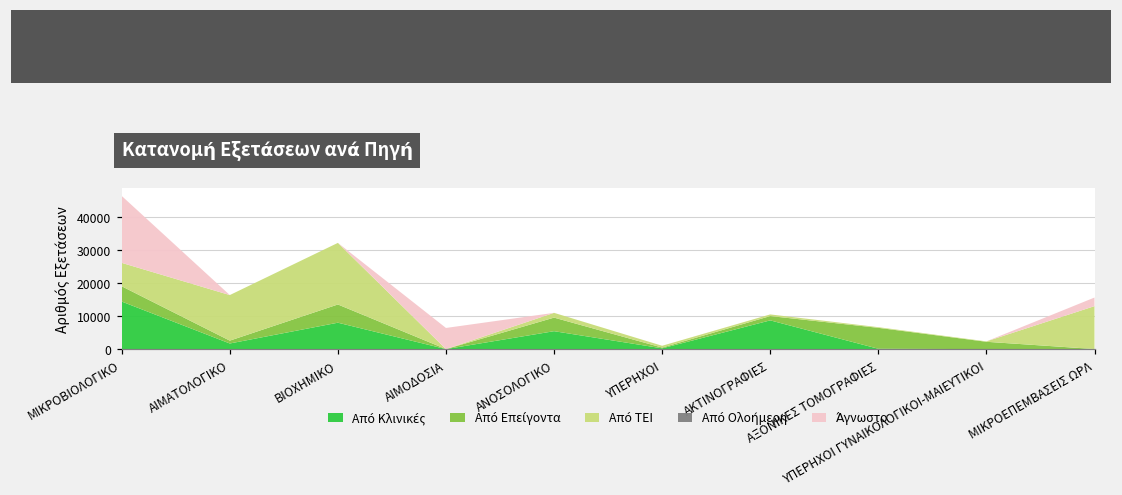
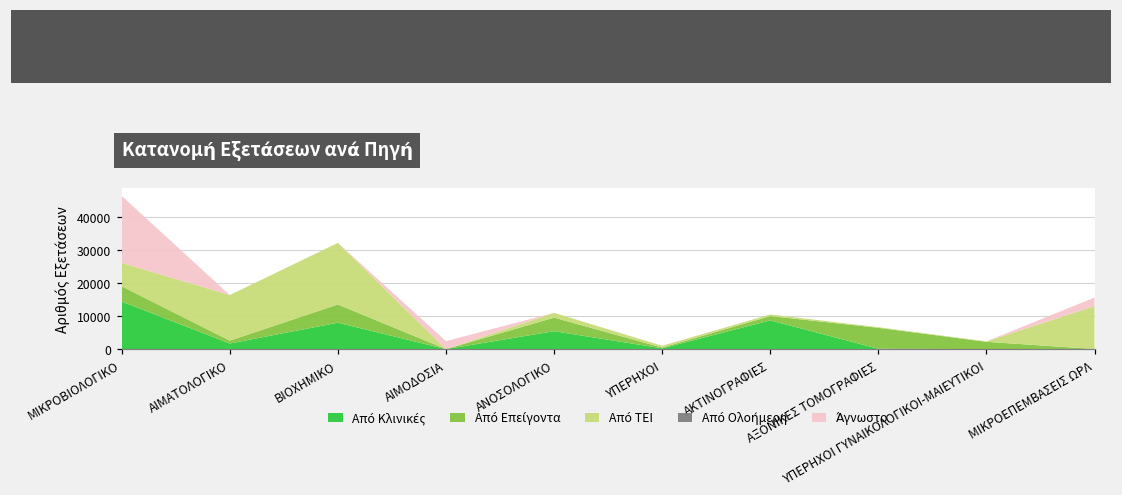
  {
    "Από Κλινικές": {
      "ΜΙΚΡΟΒΙΟΛΟΓΙΚΟ": 14000,
      "ΑΙΜΑΤΟΛΟΓΙΚΟ": 2000,
      "ΒΙΟΧΗΜΙΚΟ": 8000,
      "ΑΝΟΣΟΛΟΓΙΚΟ": 5000,
      "ΑΚΤΙΝΟΓΡΑΦΙΕΣ": 9000,
      "ΥΠΕΡΗΧΟΙ ΓΥΝΑΙΚΟΛΟΓΙΚΟΙ-ΜΑΙΕΥΤΙΚΟΙ": 0
    },
    "Από Επείγοντα": {
      "ΜΙΚΡΟΒΙΟΛΟΓΙΚΟ": 5000,
      "ΑΙΜΑΤΟΛΟΓΙΚΟ": 1000,
      "ΒΙΟΧΗΜΙΚΟ": 6000,
      "ΑΝΟΣΟΛΟΓΙΚΟ": 4000
    },
    "Άγνωστο": {
      "ΜΙΚΡΟΒΙΟΛΟΓΙΚΟ": 20000,
-     "ΑΙΜΟΔΟΣΙΑ": 6000,
+     "ΑΙΜΟΔΟΣΙΑ": 2000,
      "ΜΙΚΡΟΕΠΕΜΒΑΣΕΙΣ ΩΡΛ": 3000
    }
  }
